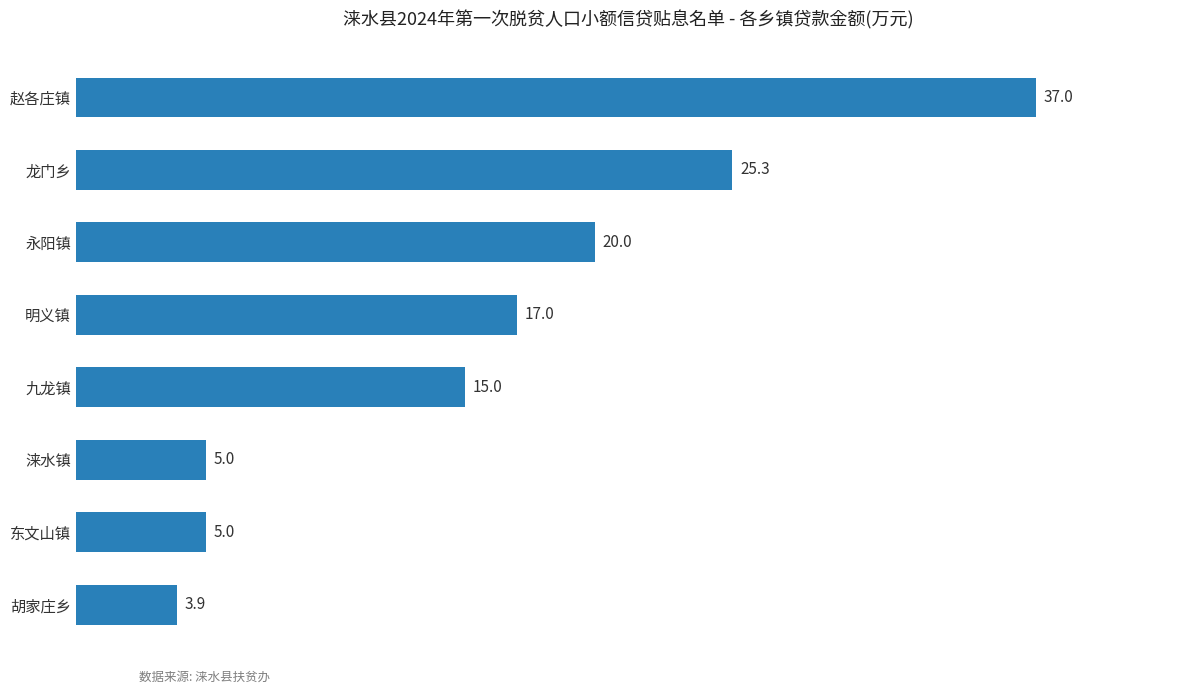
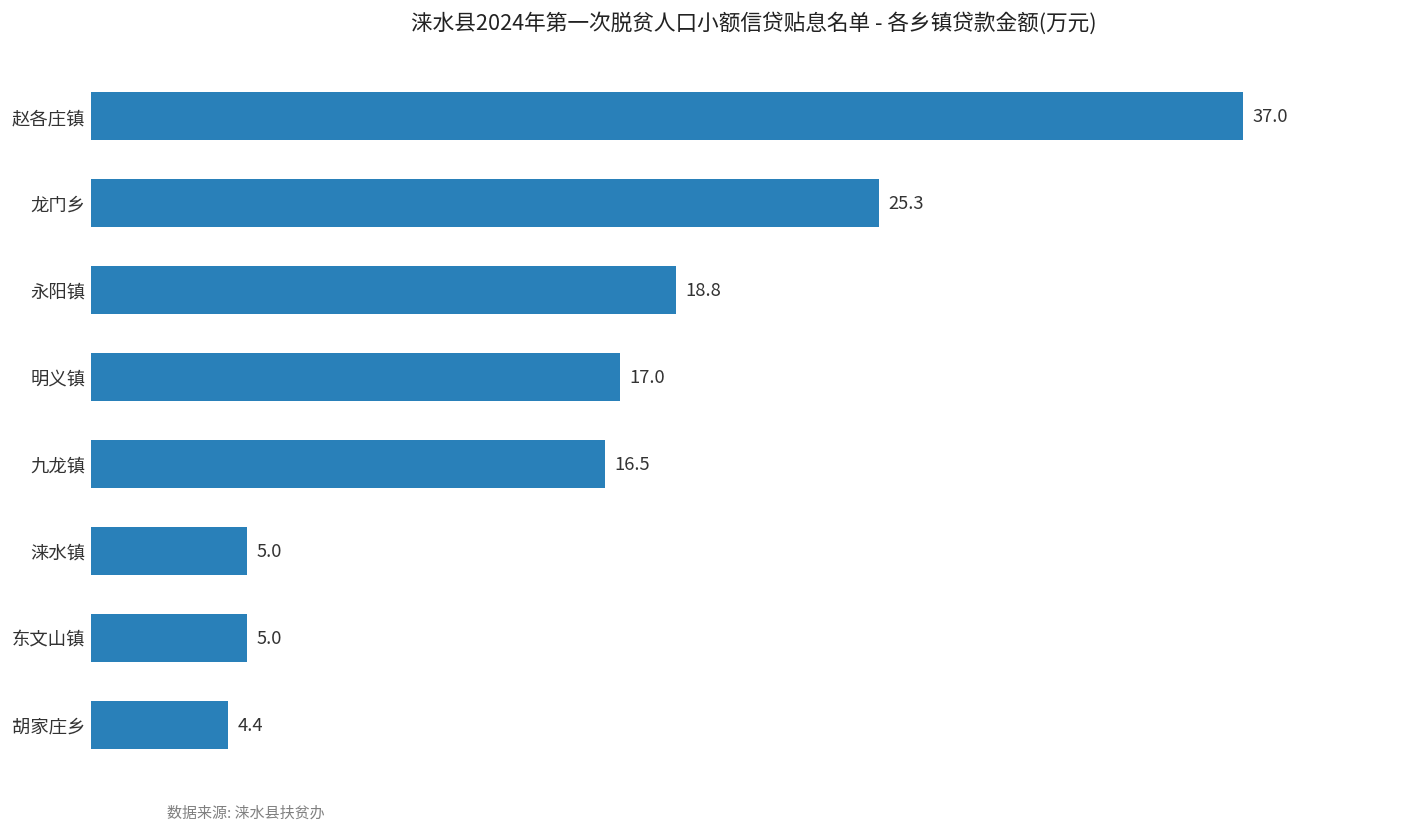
  {
    "赵各庄镇": 37.0,
    "龙门乡": 25.3,
-   "永阳镇": 20.0,
+   "永阳镇": 18.8,
    "明义镇": 17.0,
-   "九龙镇": 15.0,
+   "九龙镇": 16.5,
    "涞水镇": 5.0,
    "东文山镇": 5.0,
-   "胡家庄乡": 3.9
+   "胡家庄乡": 4.4
  }
